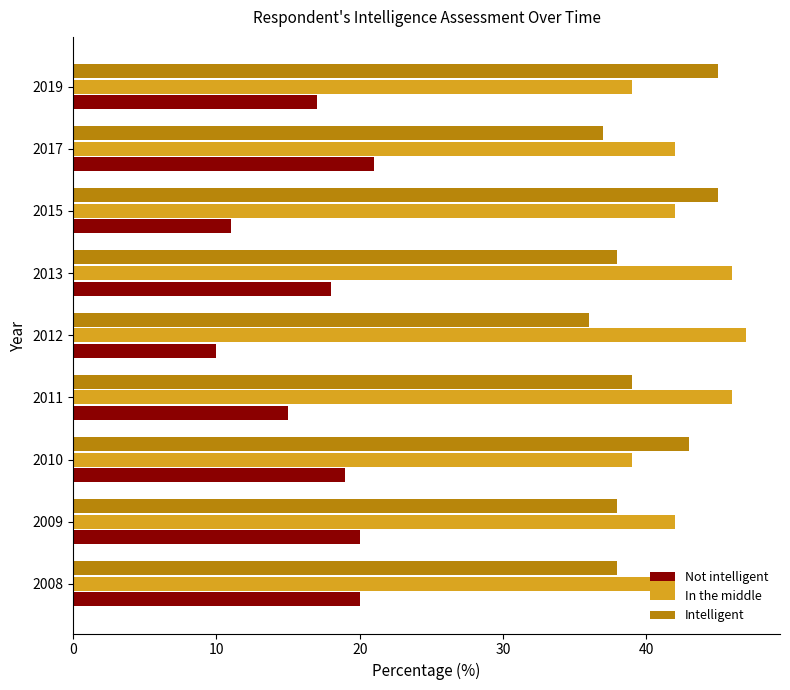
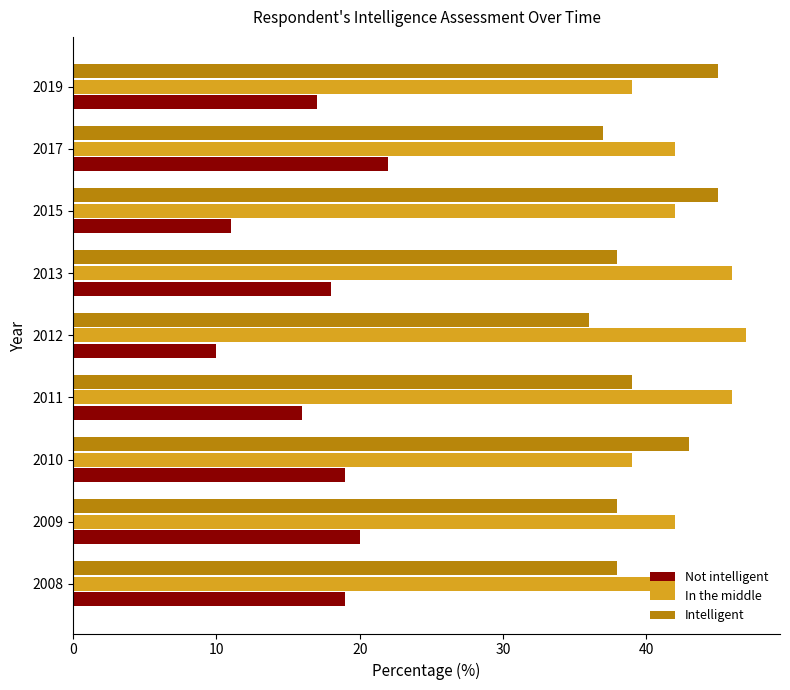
  {
    "Not intelligent": {
      "2019": 17,
-     "2017": 21,
+     "2017": 22,
      "2015": 11,
      "2013": 18,
      "2012": 10,
-     "2011": 15,
+     "2011": 16,
      "2010": 19,
      "2009": 20,
-     "2008": 20
+     "2008": 19
    }
  }
